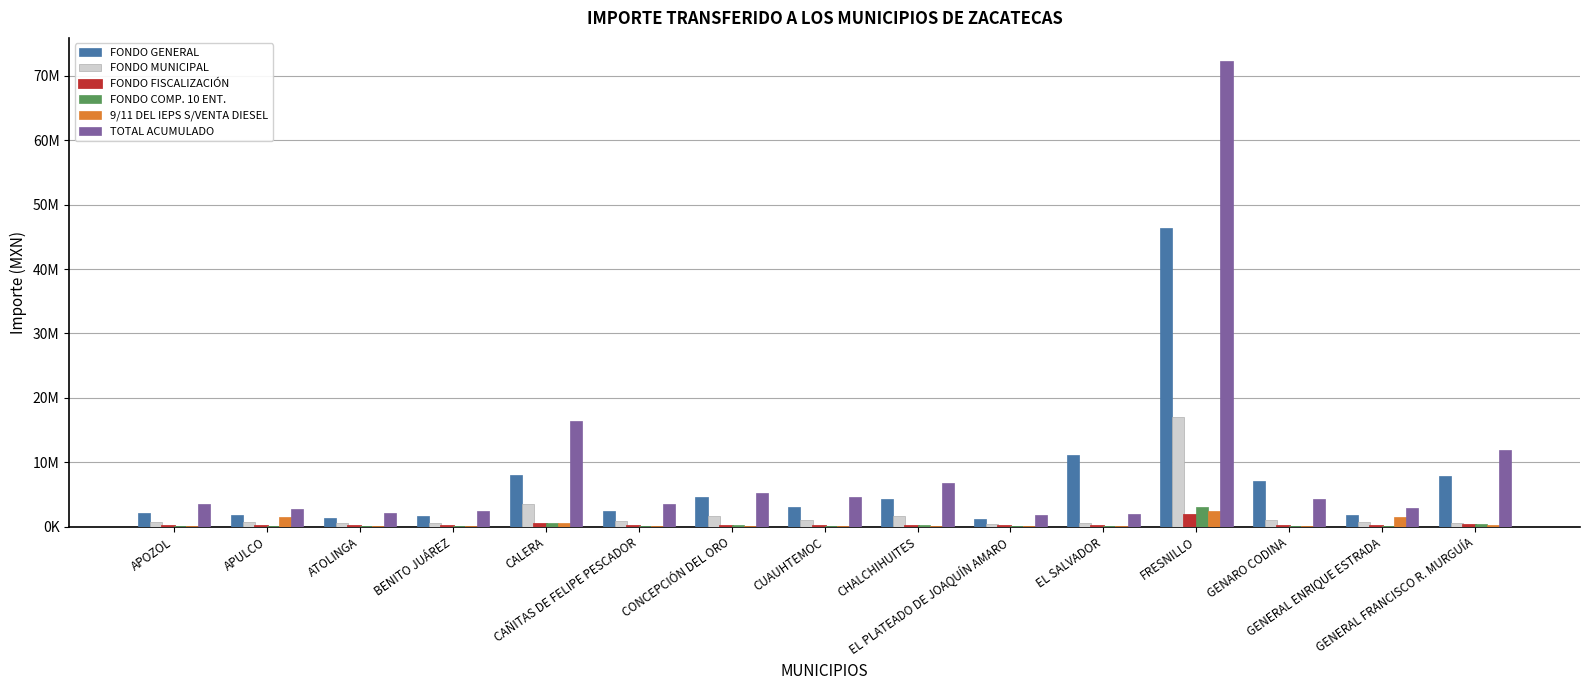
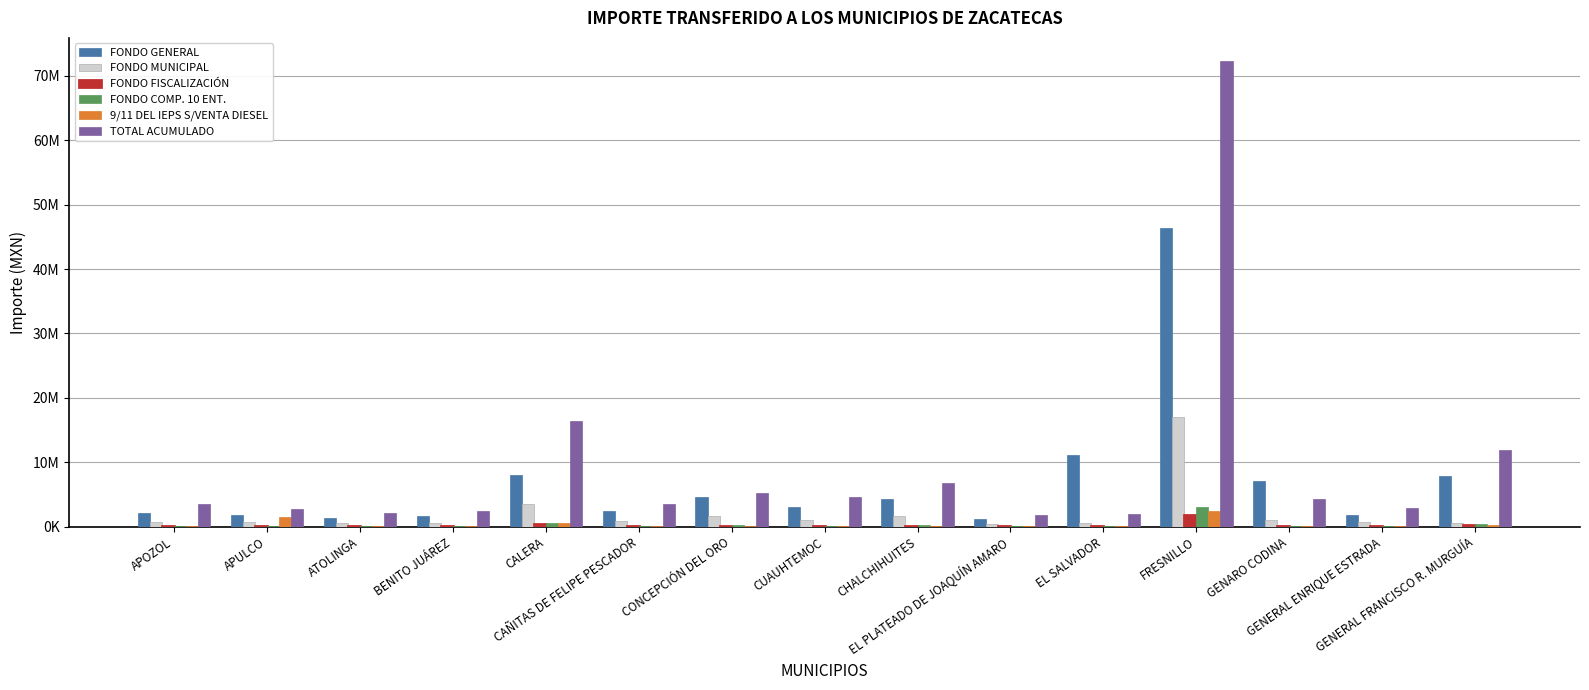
  {
    "FONDO GENERAL": {
      "APOZOL": 2000000,
      "APULCO": 2000000,
      "ATOLINGA": 1000000,
      "BENITO JUÁREZ": 2000000,
      "CALERA": 8000000,
      "CAÑITAS DE FELIPE PESCADOR": 2000000,
      "CONCEPCIÓN DEL ORO": 5000000,
      "CUAUHTEMOC": 3000000,
      "CHALCHIHUITES": 4000000,
      "EL PLATEADO DE JOAQUÍN AMARO": 1000000,
      "EL SALVADOR": 11000000,
      "FRESNILLO": 46000000,
      "GENARO CODINA": 7000000,
      "GENERAL ENRIQUE ESTRADA": 2000000,
      "GENERAL FRANCISCO R. MURGUÍA": 8000000
    },
    "FONDO MUNICIPAL": {
      "APOZOL": 1000000,
      "APULCO": 1000000,
      "ATOLINGA": 1000000,
      "BENITO JUÁREZ": 1000000,
      "CALERA": 4000000,
      "CAÑITAS DE FELIPE PESCADOR": 1000000,
      "CONCEPCIÓN DEL ORO": 2000000,
      "CUAUHTEMOC": 1000000,
      "CHALCHIHUITES": 2000000,
      "EL PLATEADO DE JOAQUÍN AMARO": 0,
      "EL SALVADOR": 0,
      "FRESNILLO": 17000000,
      "GENARO CODINA": 1000000,
      "GENERAL ENRIQUE ESTRADA": 1000000,
      "GENERAL FRANCISCO R. MURGUÍA": 1000000
    },
    "FONDO FISCALIZACIÓN": {
      "FRESNILLO": 2000000
    },
    "FONDO COMP. 10 ENT.": {
      "CALERA": 1000000,
      "FRESNILLO": 3000000
    },
    "9/11 DEL IEPS S/VENTA DIESEL": {
      "APULCO": 2000000,
      "CALERA": 0,
      "FRESNILLO": 2000000,
-     "GENERAL ENRIQUE ESTRADA": 2000000
+     "GENERAL ENRIQUE ESTRADA": 0
    },
    "TOTAL ACUMULADO": {
      "APOZOL": 4000000,
      "APULCO": 3000000,
      "ATOLINGA": 2000000,
      "BENITO JUÁREZ": 2000000,
      "CALERA": 16000000,
      "CAÑITAS DE FELIPE PESCADOR": 4000000,
      "CONCEPCIÓN DEL ORO": 5000000,
      "CUAUHTEMOC": 5000000,
      "CHALCHIHUITES": 7000000,
      "EL PLATEADO DE JOAQUÍN AMARO": 2000000,
      "EL SALVADOR": 2000000,
      "FRESNILLO": 72000000,
      "GENARO CODINA": 4000000,
      "GENERAL ENRIQUE ESTRADA": 3000000,
      "GENERAL FRANCISCO R. MURGUÍA": 12000000
    }
  }
